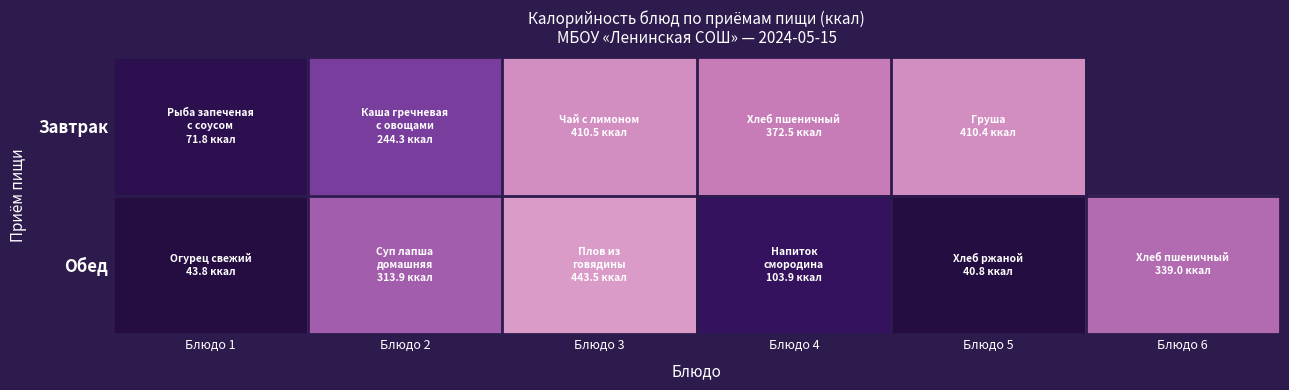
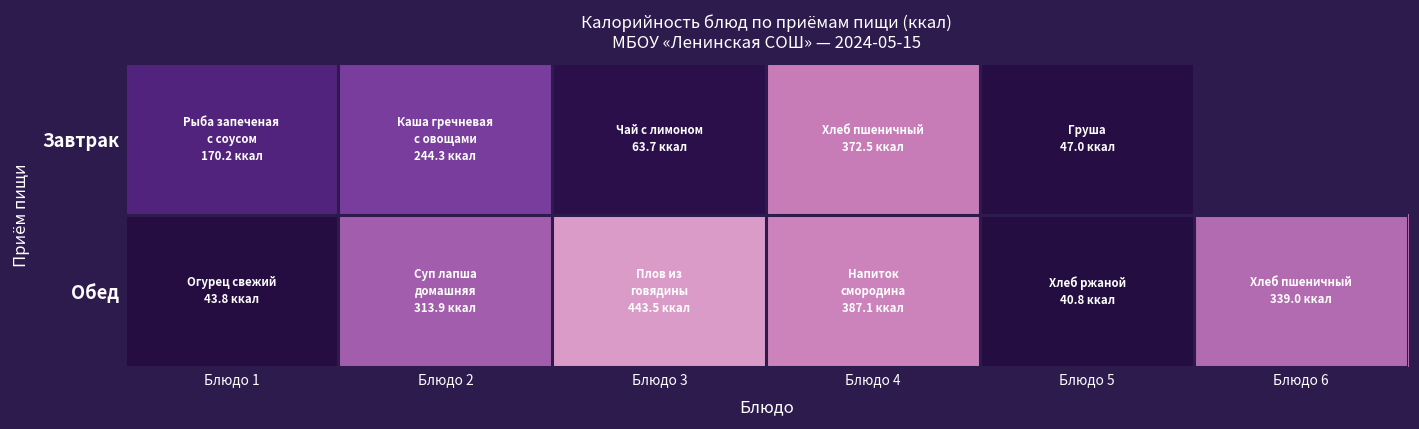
  {
    "Завтрак": {
-     "Блюдо 1": 71.8,
+     "Блюдо 1": 170.2,
      "Блюдо 2": 244.3,
-     "Блюдо 3": 410.5,
+     "Блюдо 3": 63.7,
      "Блюдо 4": 372.5,
-     "Блюдо 5": 410.4
+     "Блюдо 5": 47.0
    },
    "Обед": {
      "Блюдо 1": 43.8,
      "Блюдо 2": 313.9,
      "Блюдо 3": 443.5,
-     "Блюдо 4": 103.9,
+     "Блюдо 4": 387.1,
      "Блюдо 5": 40.8,
      "Блюдо 6": 339.0
    }
  }
